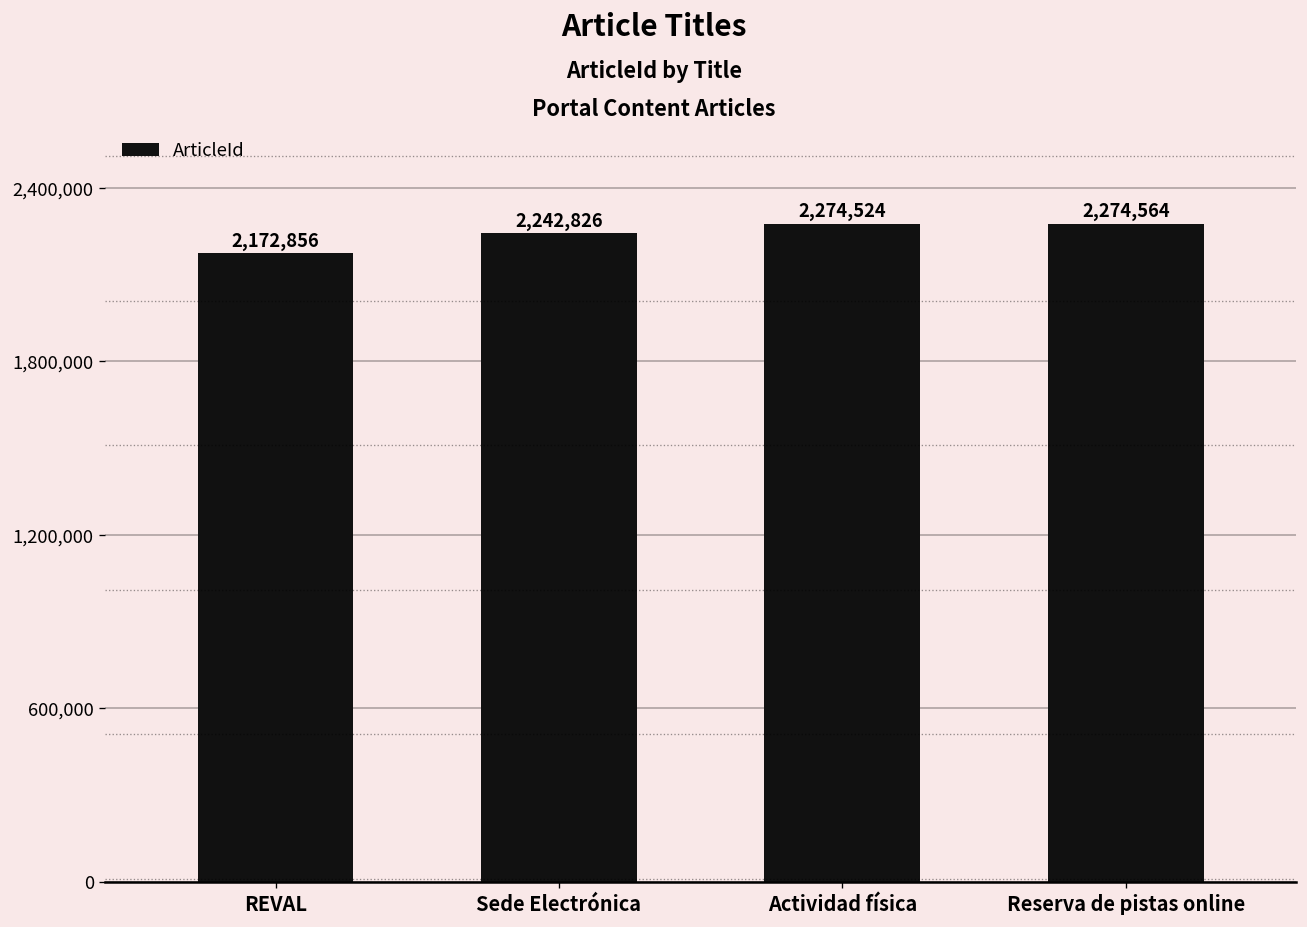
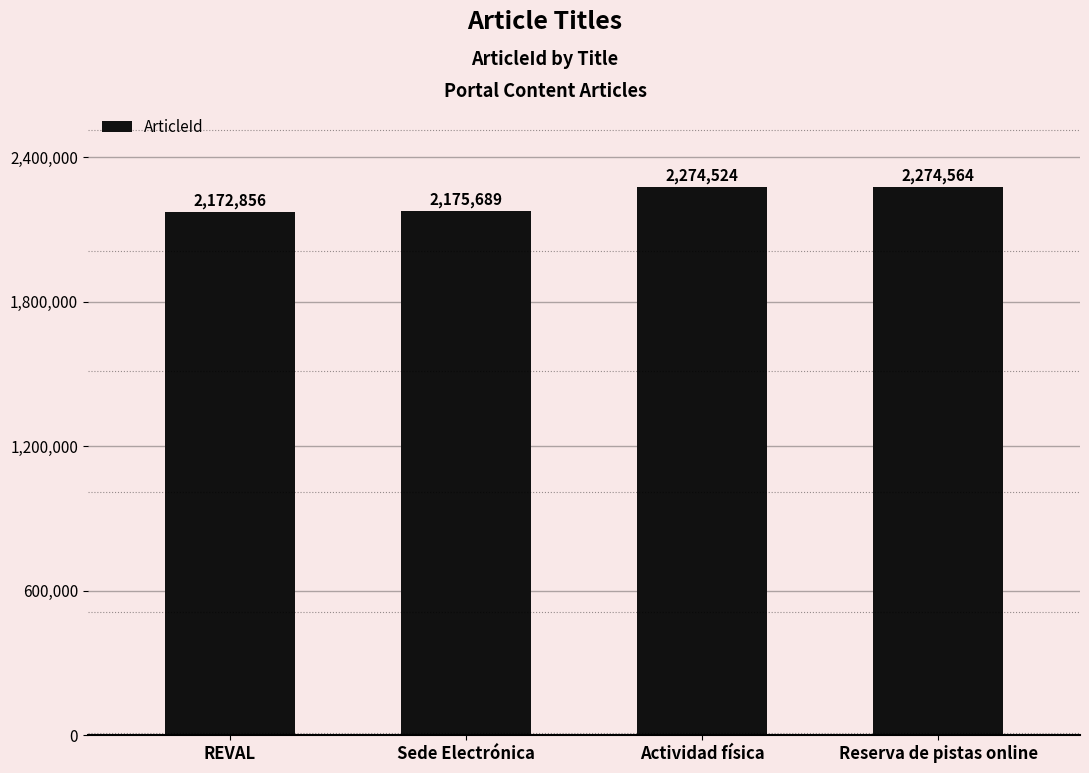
  {
    "REVAL": "2,172,856",
-   "Sede Electrónica": "2,242,826",
+   "Sede Electrónica": "2,175,689",
    "Actividad física": "2,274,524",
    "Reserva de pistas online": "2,274,564"
  }
